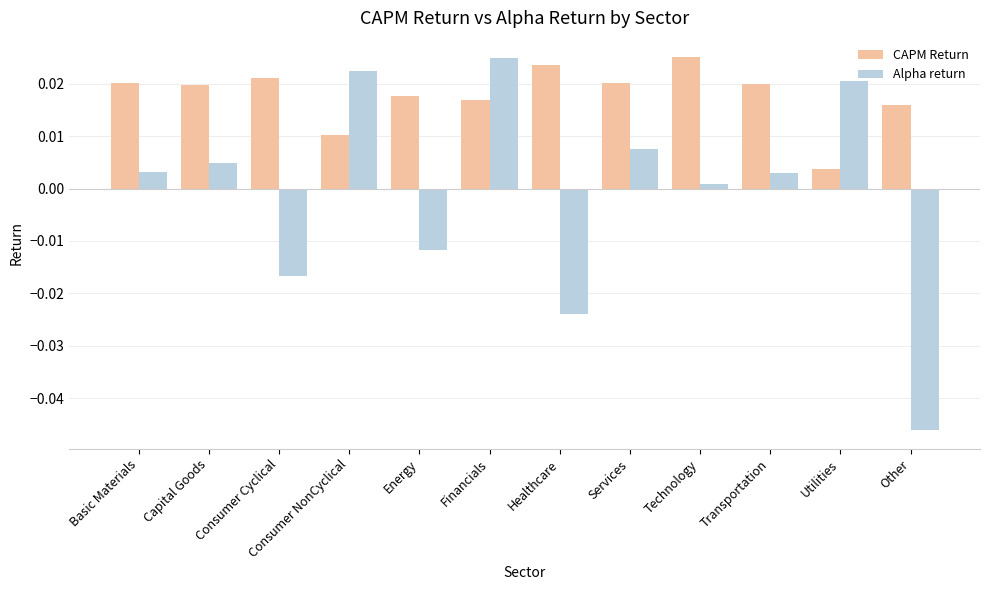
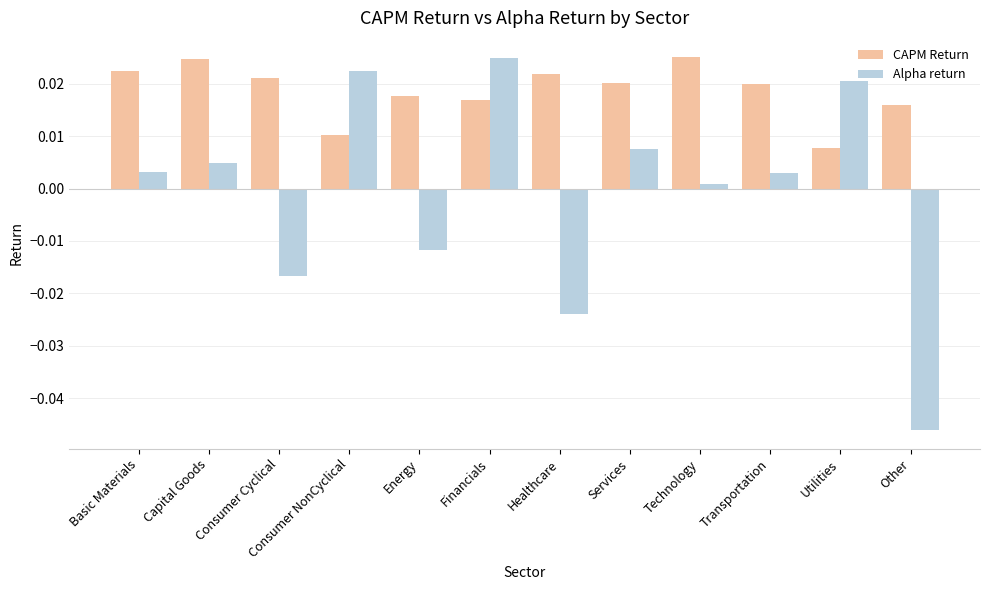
  {
    "CAPM Return": {
-     "Basic Materials": 0.020,
-     "Capital Goods": 0.020,
+     "Basic Materials": 0.022,
+     "Capital Goods": 0.025,
      "Consumer Cyclical": 0.021,
      "Consumer NonCyclical": 0.010,
      "Energy": 0.018,
      "Financials": 0.017,
-     "Healthcare": 0.024,
+     "Healthcare": 0.022,
      "Services": 0.020,
      "Technology": 0.025,
      "Transportation": 0.020,
-     "Utilities": 0.004,
+     "Utilities": 0.008,
      "Other": 0.016
    },
    "Alpha return": {
      "Basic Materials": 0.003,
      "Capital Goods": 0.005,
      "Consumer Cyclical": -0.017,
      "Consumer NonCyclical": 0.023,
      "Energy": -0.012,
      "Financials": 0.025,
      "Healthcare": -0.024,
      "Services": 0.008,
      "Technology": 0.001,
      "Transportation": 0.003,
      "Utilities": 0.021,
      "Other": -0.046
    }
  }
